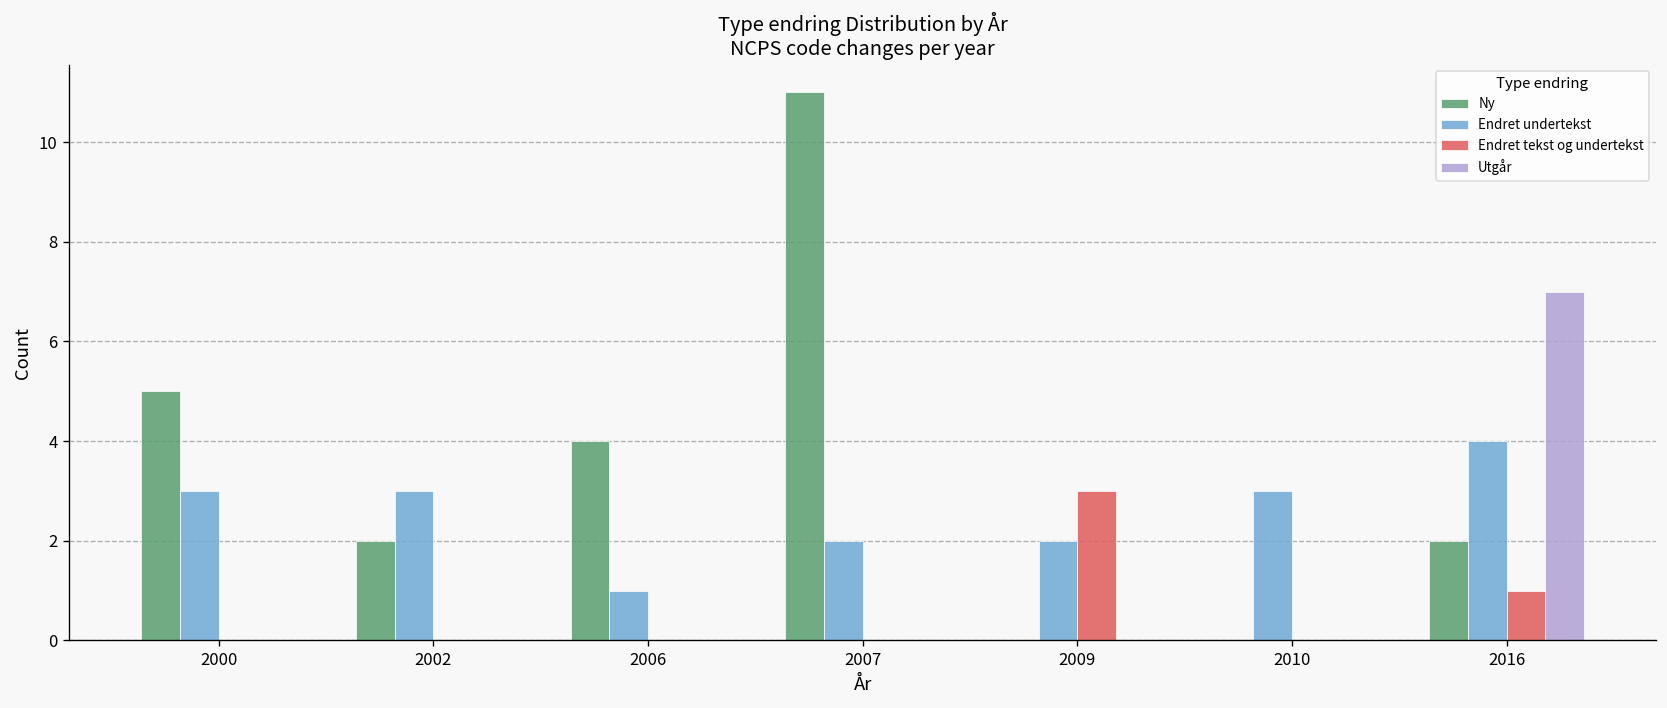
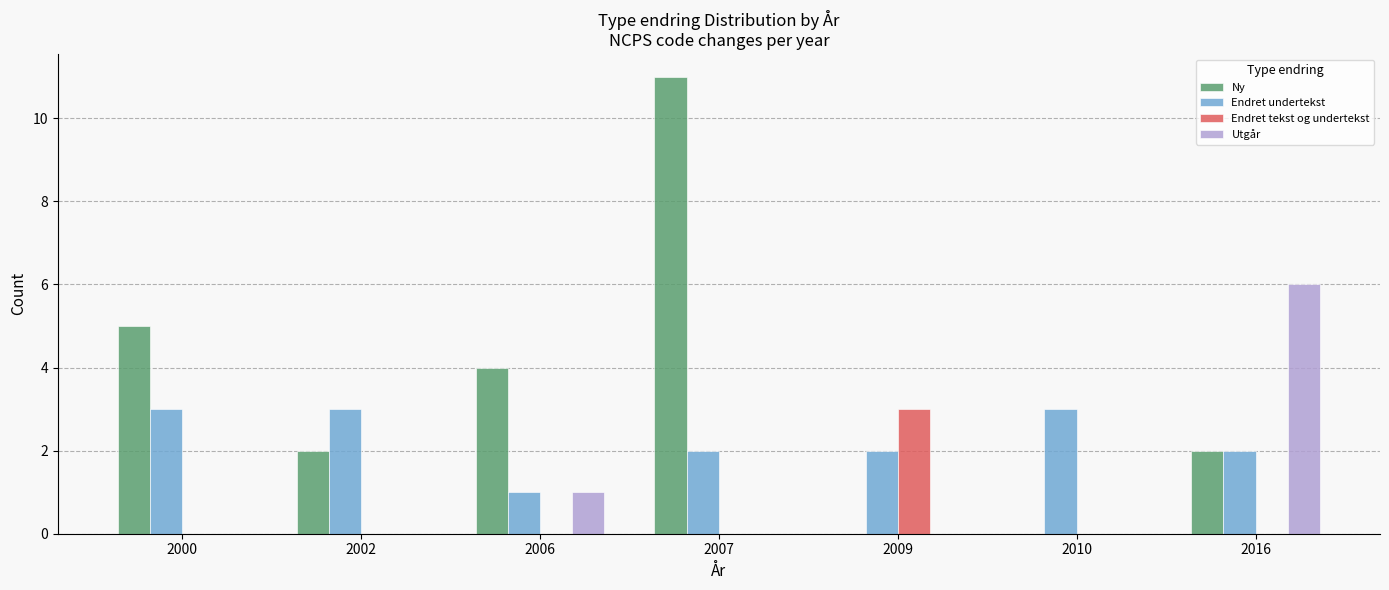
  {
    "Ny": {
      "2000": 5,
      "2002": 2,
      "2006": 4,
      "2007": 11,
      "2009": 0,
      "2010": 0,
      "2016": 2
    },
    "Endret undertekst": {
      "2000": 3,
      "2002": 3,
      "2006": 1,
      "2007": 2,
      "2009": 2,
      "2010": 3,
-     "2016": 4
+     "2016": 2
    },
    "Endret tekst og undertekst": {
      "2000": 0,
      "2002": 0,
      "2006": 0,
      "2007": 0,
      "2009": 3,
      "2010": 0,
-     "2016": 1
+     "2016": 0
    },
    "Utgår": {
      "2000": 0,
      "2002": 0,
-     "2006": 0,
+     "2006": 1,
      "2007": 0,
      "2009": 0,
      "2010": 0,
-     "2016": 7
+     "2016": 6
    }
  }
